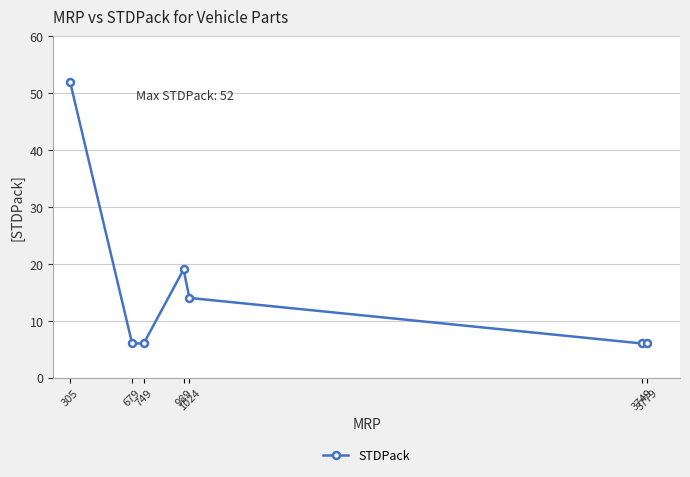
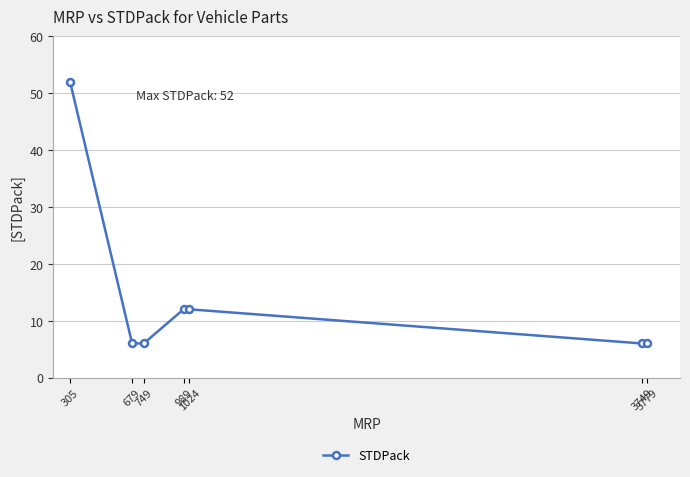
  {
    "305": 52,
    "679": 6,
    "749": 6,
-   "989": 19,
-   "1024": 14,
+   "989": 12,
+   "1024": 12,
    "3749": 6,
    "3779": 6
  }
